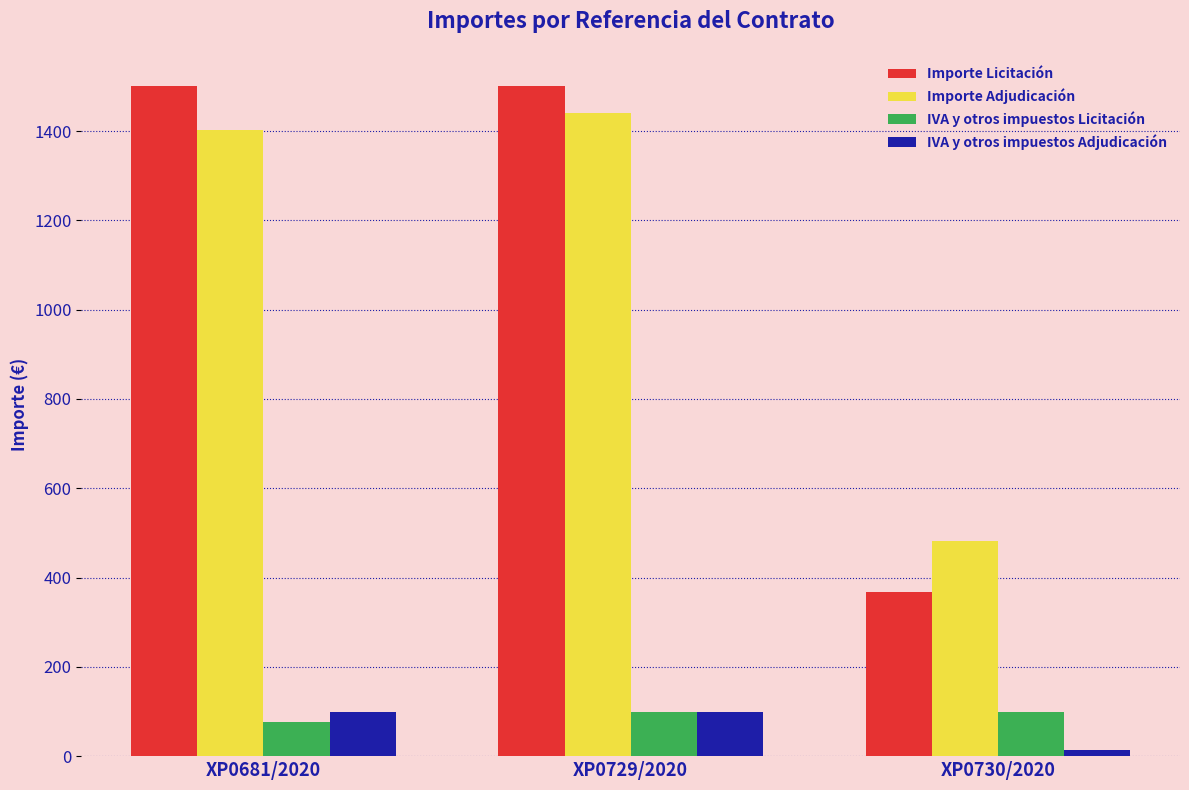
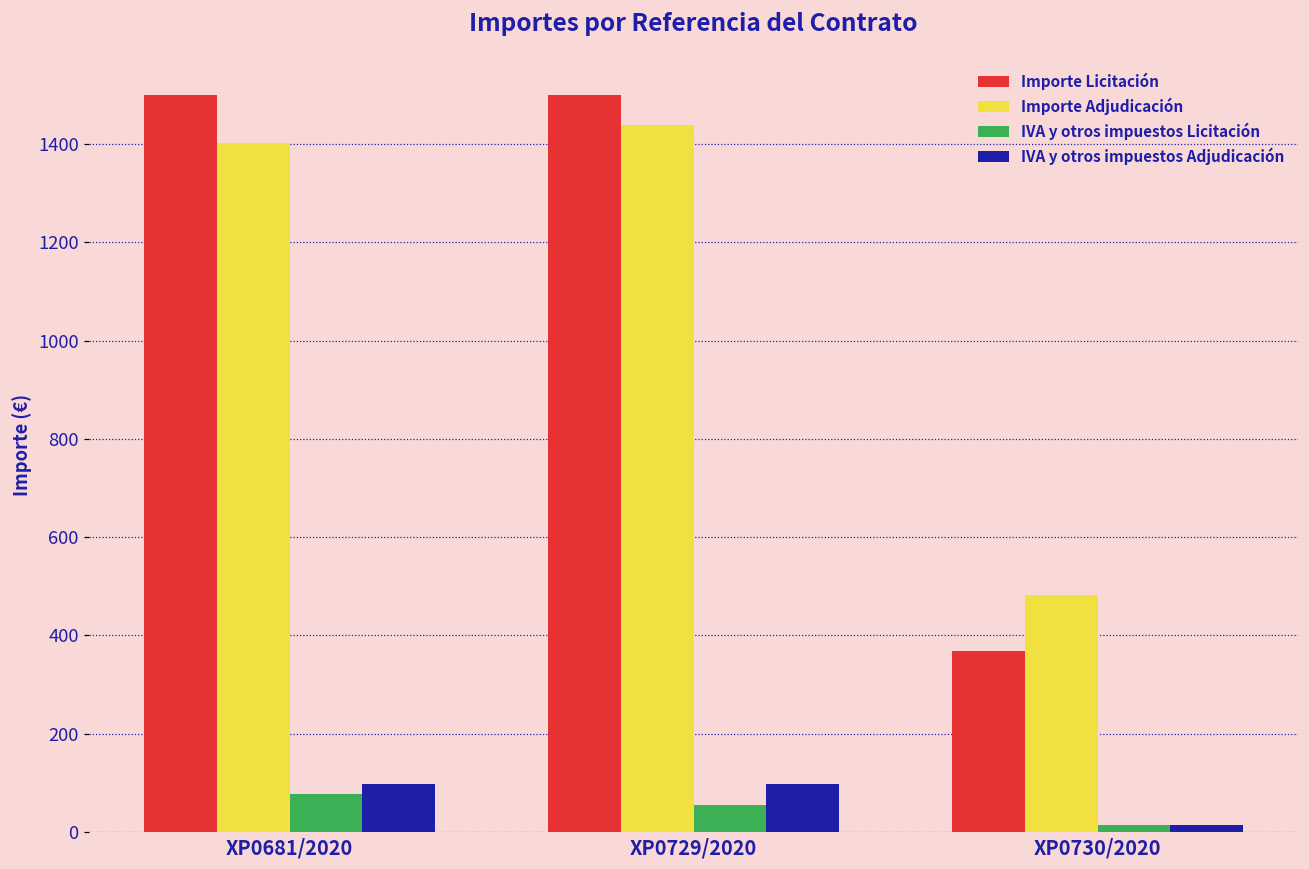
  {
    "Importe Licitación": {
      "XP0681/2020": 1500,
      "XP0729/2020": 1500,
      "XP0730/2020": 370
    },
    "Importe Adjudicación": {
      "XP0681/2020": 1400,
      "XP0729/2020": 1440,
      "XP0730/2020": 480
    },
    "IVA y otros impuestos Licitación": {
      "XP0681/2020": 80,
-     "XP0729/2020": 100,
-     "XP0730/2020": 100
+     "XP0729/2020": 50,
+     "XP0730/2020": 10
    },
    "IVA y otros impuestos Adjudicación": {
      "XP0681/2020": 100,
      "XP0729/2020": 100,
      "XP0730/2020": 10
    }
  }
